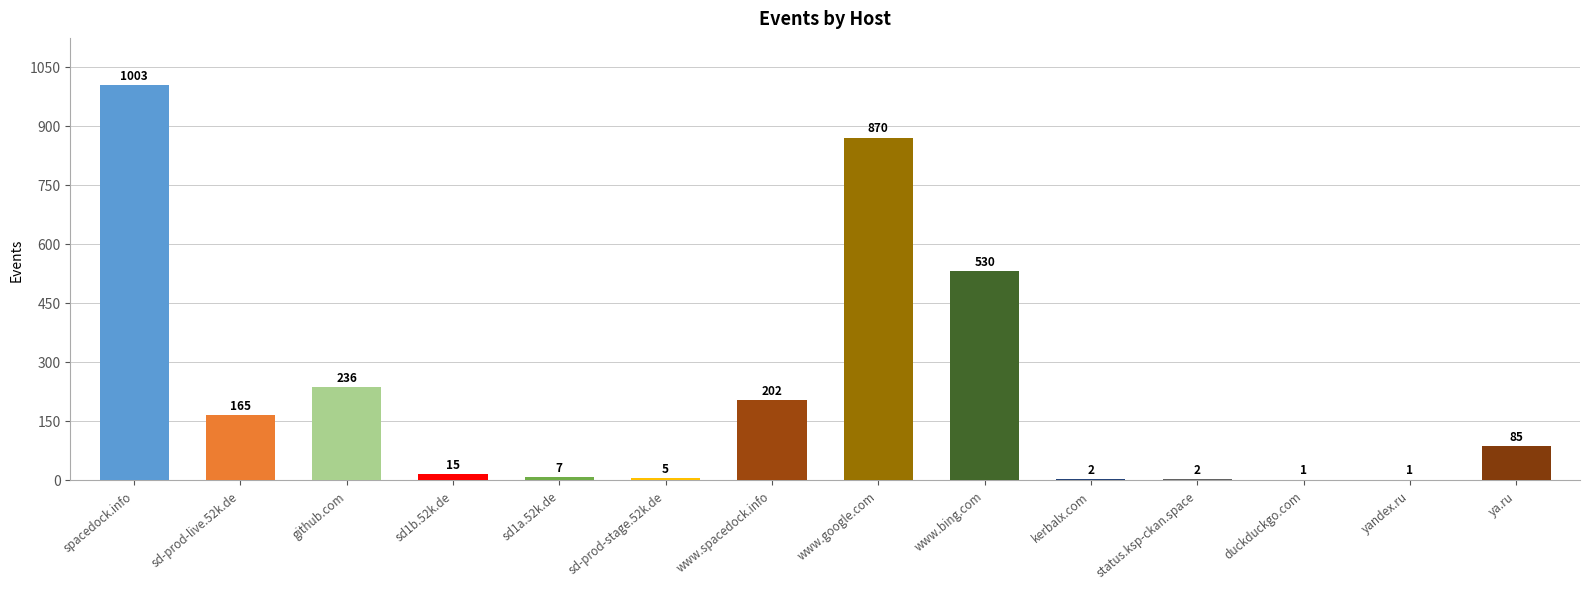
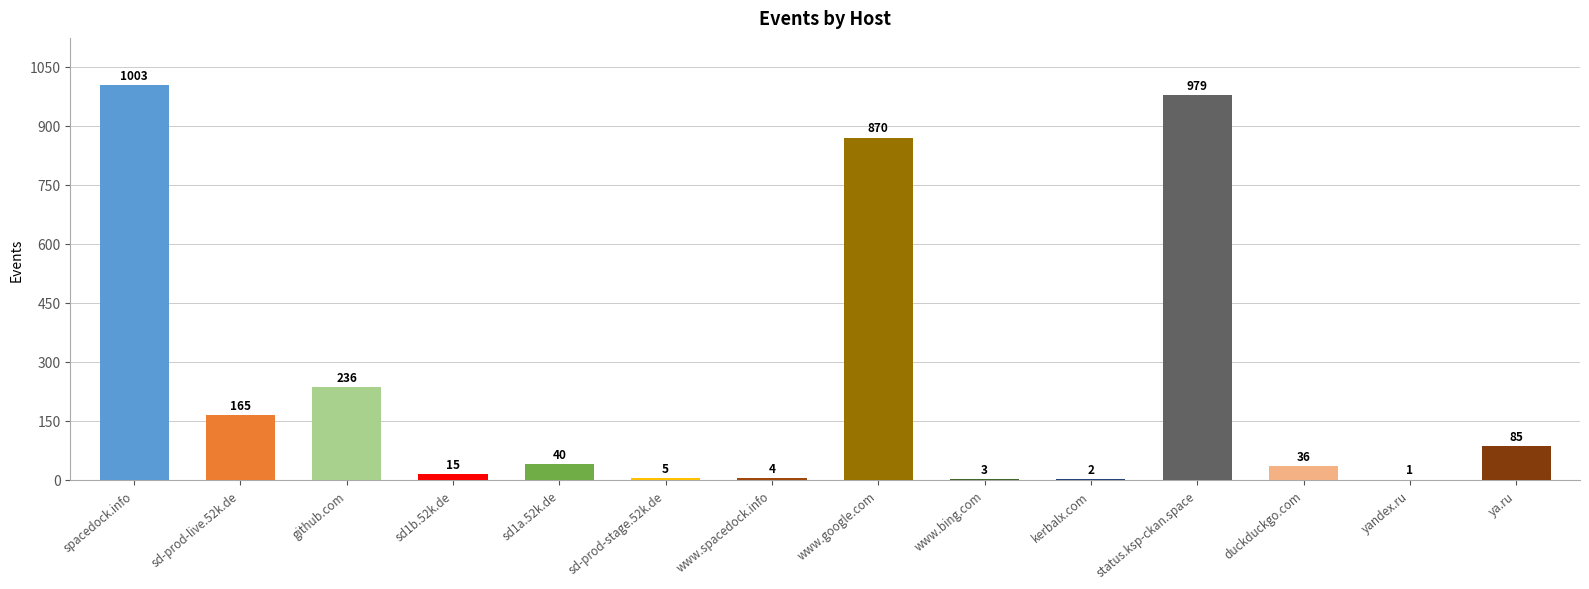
  {
    "spacedock.info": 1003,
    "sd-prod-live.52k.de": 165,
    "github.com": 236,
    "sd1b.52k.de": 15,
-   "sd1a.52k.de": 7,
+   "sd1a.52k.de": 40,
    "sd-prod-stage.52k.de": 5,
-   "www.spacedock.info": 202,
+   "www.spacedock.info": 4,
    "www.google.com": 870,
-   "www.bing.com": 530,
+   "www.bing.com": 3,
    "kerbalx.com": 2,
-   "status.ksp-ckan.space": 2,
-   "duckduckgo.com": 1,
+   "status.ksp-ckan.space": 979,
+   "duckduckgo.com": 36,
    "yandex.ru": 1,
    "ya.ru": 85
  }
